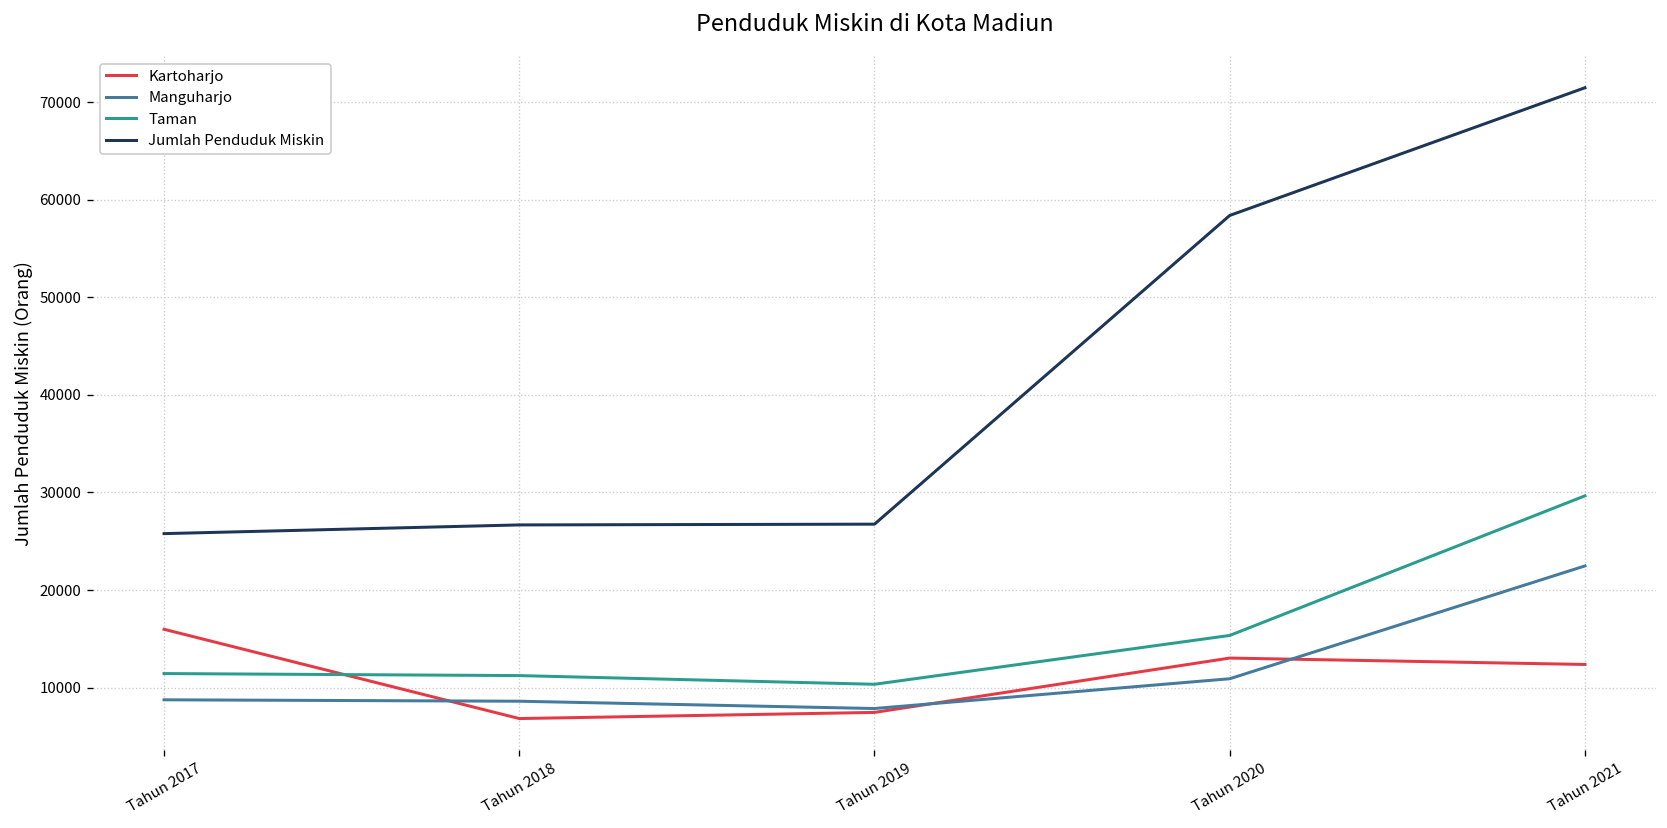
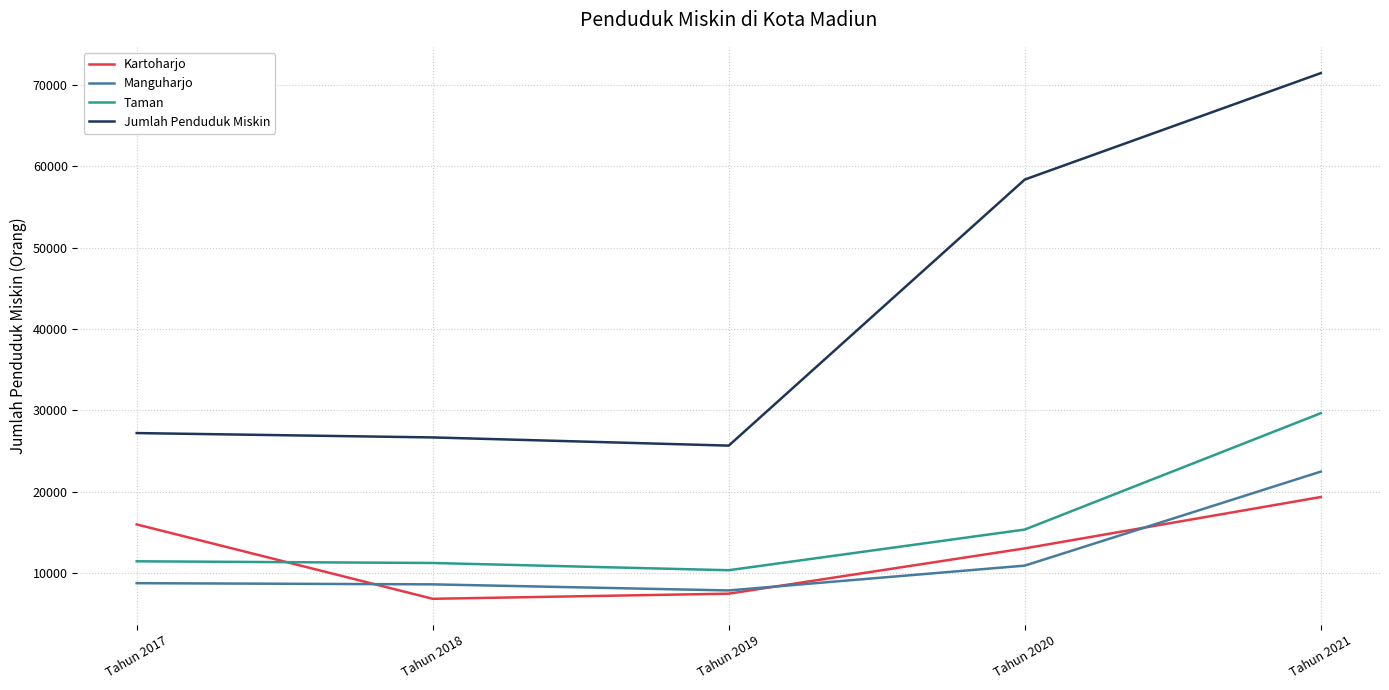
  {
    "Kartoharjo": {
      "Tahun 2017": 16000,
      "Tahun 2018": 7000,
      "Tahun 2019": 7000,
      "Tahun 2020": 13000,
-     "Tahun 2021": 12000
+     "Tahun 2021": 19000
    },
    "Jumlah Penduduk Miskin": {
-     "Tahun 2017": 26000,
+     "Tahun 2017": 27000,
      "Tahun 2018": 27000,
-     "Tahun 2019": 27000,
+     "Tahun 2019": 26000,
      "Tahun 2020": 58000,
      "Tahun 2021": 71000
    }
  }
